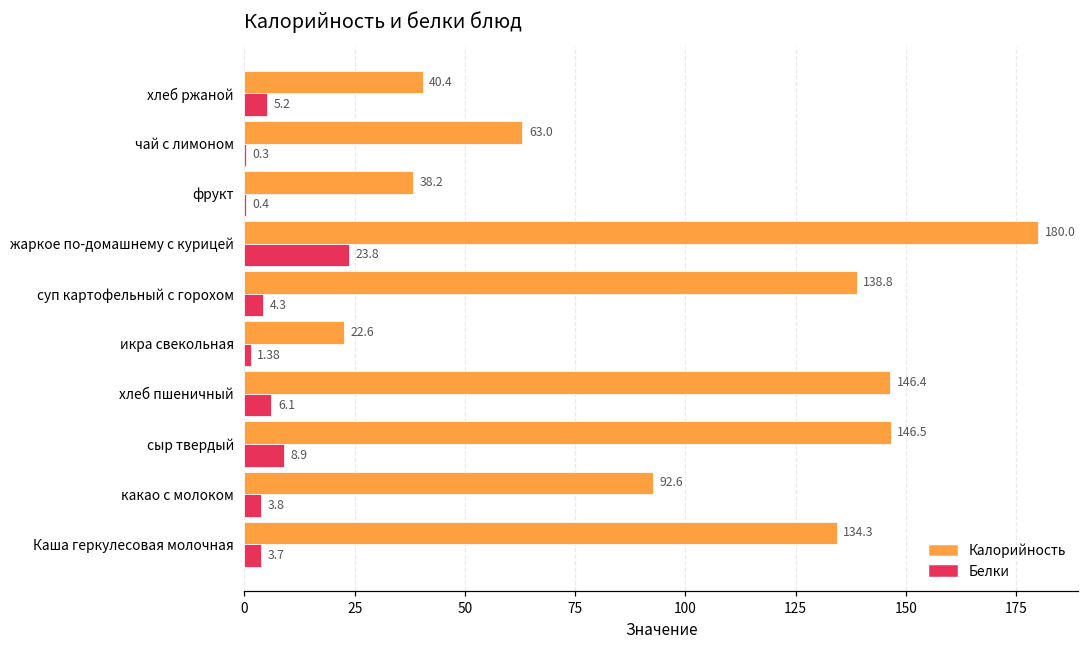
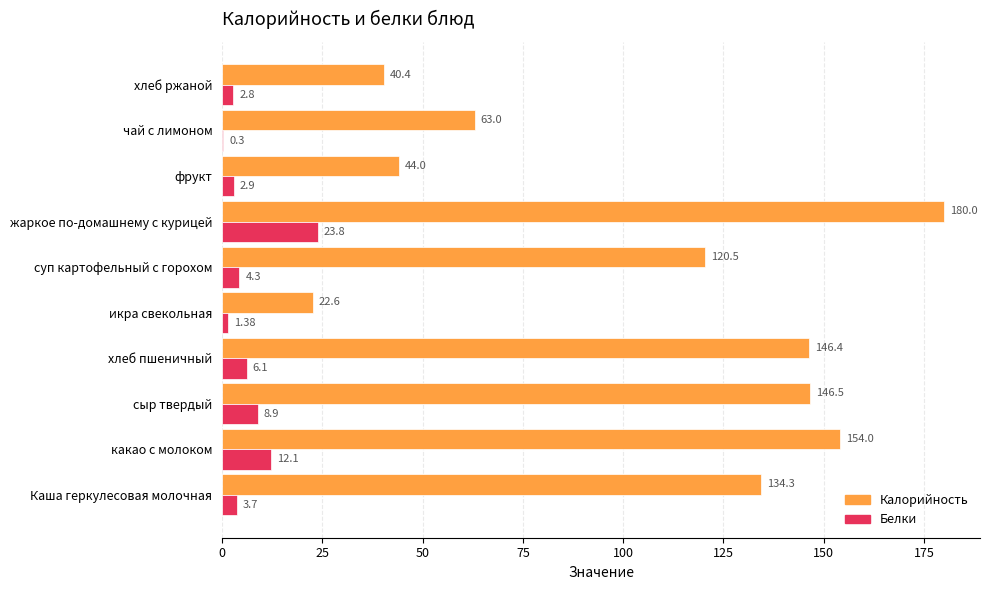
  {
    "Калорийность": {
      "хлеб ржаной": 40.4,
      "чай с лимоном": 63.0,
-     "фрукт": 38.2,
+     "фрукт": 44.0,
      "жаркое по-домашнему с курицей": 180.0,
-     "суп картофельный с горохом": 138.8,
+     "суп картофельный с горохом": 120.5,
      "икра свекольная": 22.6,
      "хлеб пшеничный": 146.4,
      "сыр твердый": 146.5,
-     "какао с молоком": 92.6,
+     "какао с молоком": 154.0,
      "Каша геркулесовая молочная": 134.3
    },
    "Белки": {
-     "хлеб ржаной": 5.2,
+     "хлеб ржаной": 2.8,
      "чай с лимоном": 0.3,
-     "фрукт": 0.4,
+     "фрукт": 2.9,
      "жаркое по-домашнему с курицей": 23.8,
      "суп картофельный с горохом": 4.3,
      "икра свекольная": 1.38,
      "хлеб пшеничный": 6.1,
      "сыр твердый": 8.9,
-     "какао с молоком": 3.8,
+     "какао с молоком": 12.1,
      "Каша геркулесовая молочная": 3.7
    }
  }
